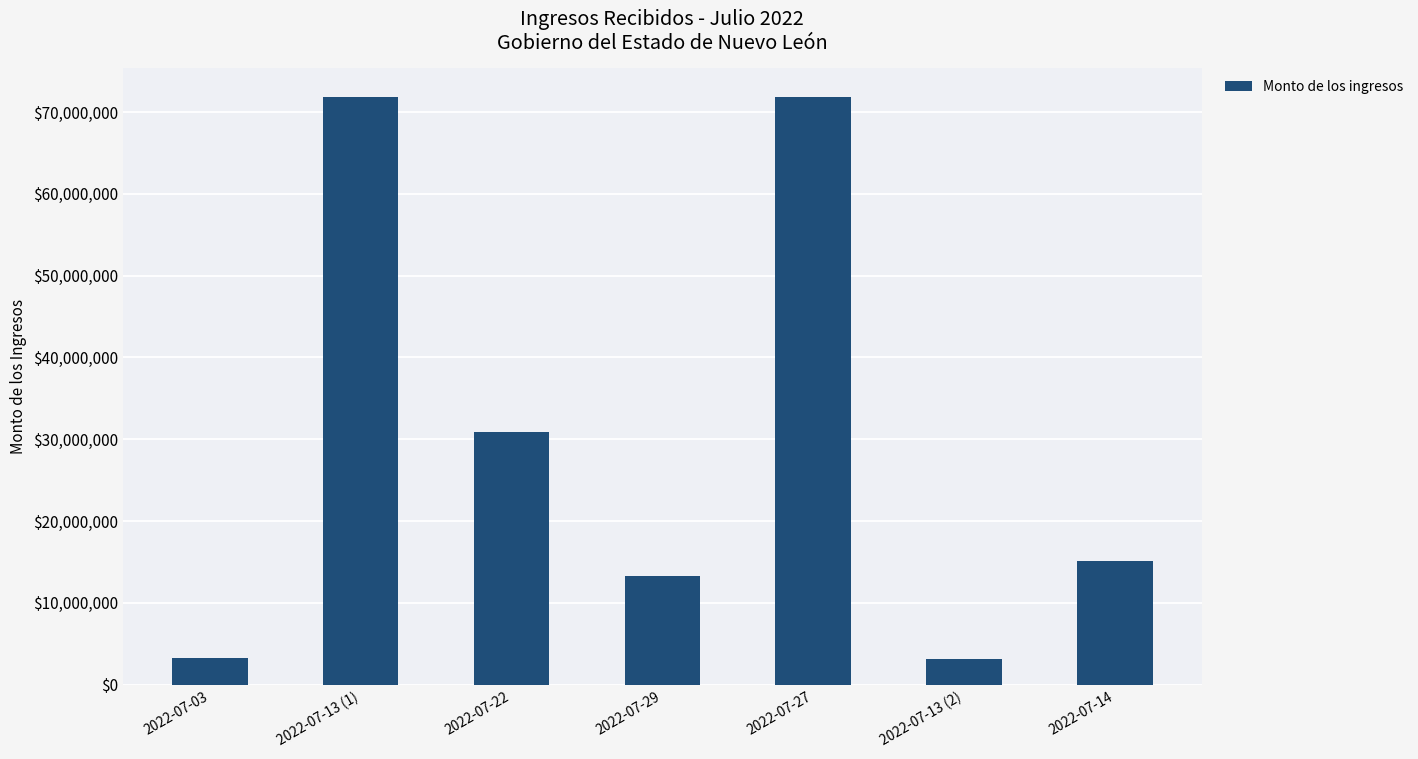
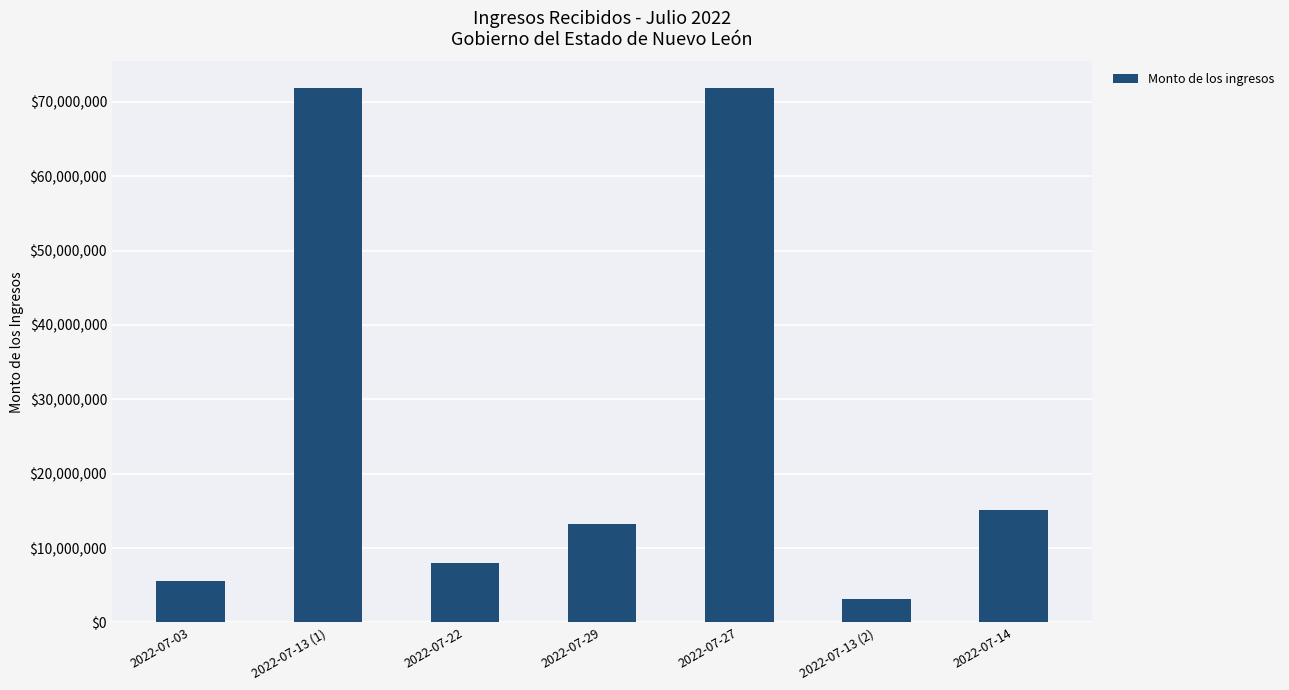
  {
-   "2022-07-03": "$3,000,000",
+   "2022-07-03": "$6,000,000",
    "2022-07-13 (1)": "$72,000,000",
-   "2022-07-22": "$31,000,000",
+   "2022-07-22": "$8,000,000",
    "2022-07-29": "$13,000,000",
    "2022-07-27": "$72,000,000",
    "2022-07-13 (2)": "$3,000,000",
    "2022-07-14": "$15,000,000"
  }
